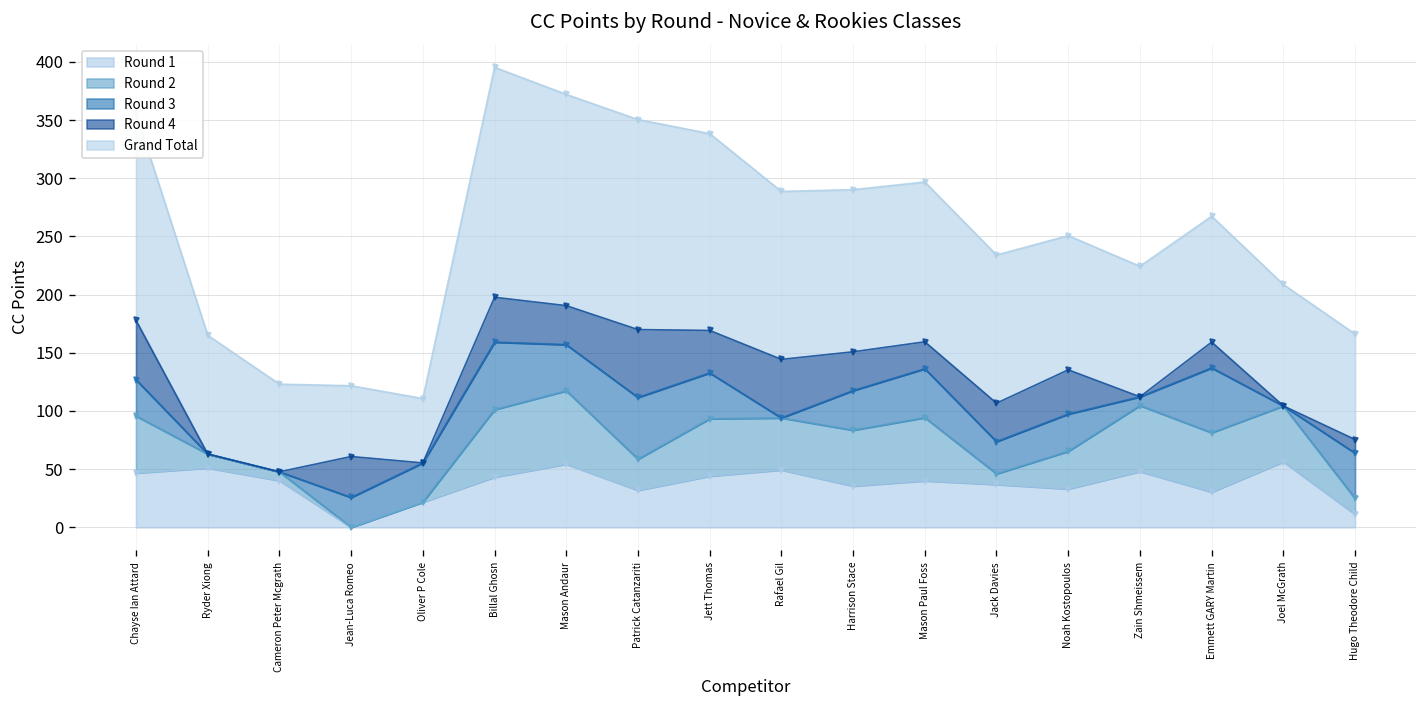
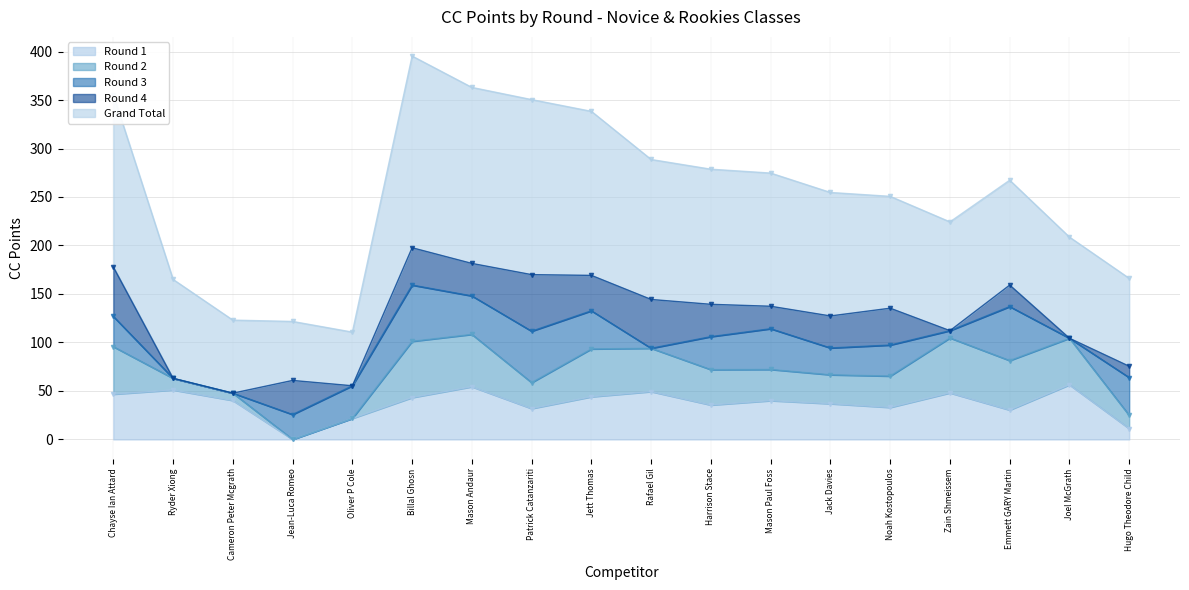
  {
    "Round 2": {
      "Chayse Ian Attard": 50,
      "Billal Ghosn": 60,
-     "Mason Andaur": 60,
+     "Mason Andaur": 50,
      "Patrick Catanzariti": 30,
      "Jett Thomas": 50,
-     "Harrison Stace": 50,
-     "Mason Paul Foss": 50,
-     "Jack Davies": 10,
+     "Harrison Stace": 40,
+     "Mason Paul Foss": 30,
+     "Jack Davies": 30,
      "Noah Kostopoulos": 30,
      "Zain Shmeissem": 60,
      "Emmett GARY Martin": 50,
      "Hugo Theodore Child": 10
    }
  }
